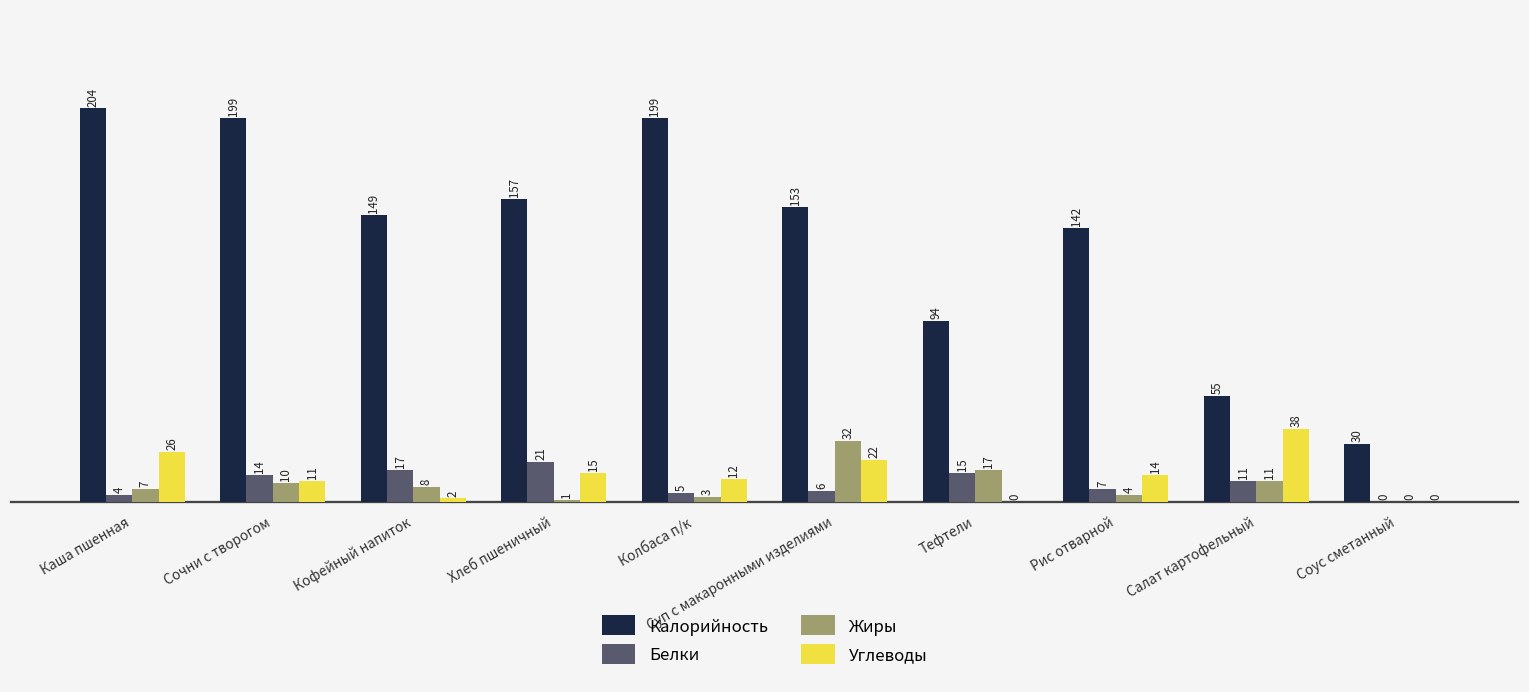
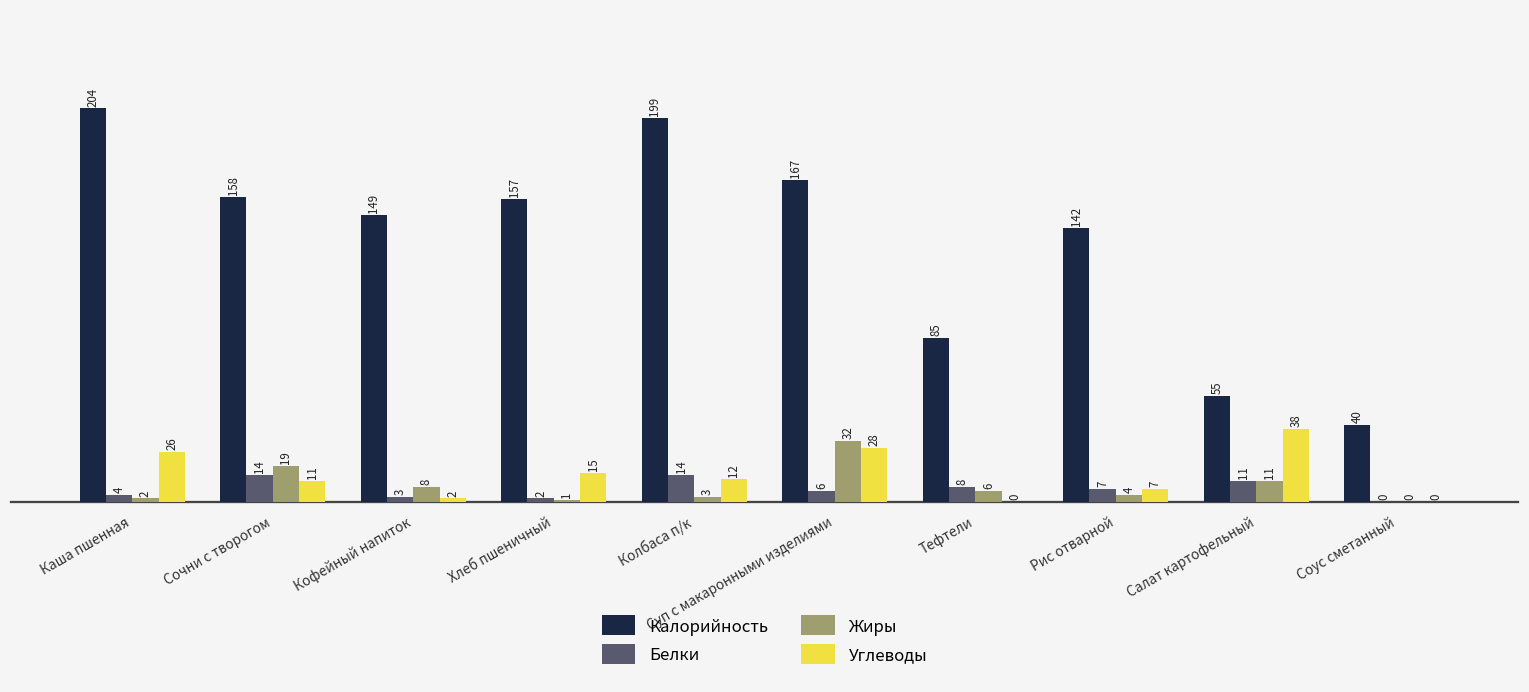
  {
    "Калорийность": {
      "Каша пшенная": 204,
-     "Сочни с творогом": 199,
+     "Сочни с творогом": 158,
      "Кофейный напиток": 149,
      "Хлеб пшеничный": 157,
      "Колбаса п/к": 199,
-     "Суп с макаронными изделиями": 153,
-     "Тефтели": 94,
+     "Суп с макаронными изделиями": 167,
+     "Тефтели": 85,
      "Рис отварной": 142,
      "Салат картофельный": 55,
-     "Соус сметанный": 30
+     "Соус сметанный": 40
    },
    "Белки": {
      "Каша пшенная": 4,
      "Сочни с творогом": 14,
-     "Кофейный напиток": 17,
-     "Хлеб пшеничный": 21,
-     "Колбаса п/к": 5,
+     "Кофейный напиток": 3,
+     "Хлеб пшеничный": 2,
+     "Колбаса п/к": 14,
      "Суп с макаронными изделиями": 6,
-     "Тефтели": 15,
+     "Тефтели": 8,
      "Рис отварной": 7,
      "Салат картофельный": 11,
      "Соус сметанный": 0
    },
    "Жиры": {
-     "Каша пшенная": 7,
-     "Сочни с творогом": 10,
+     "Каша пшенная": 2,
+     "Сочни с творогом": 19,
      "Кофейный напиток": 8,
      "Хлеб пшеничный": 1,
      "Колбаса п/к": 3,
      "Суп с макаронными изделиями": 32,
-     "Тефтели": 17,
+     "Тефтели": 6,
      "Рис отварной": 4,
      "Салат картофельный": 11,
      "Соус сметанный": 0
    },
    "Углеводы": {
      "Каша пшенная": 26,
      "Сочни с творогом": 11,
      "Кофейный напиток": 2,
      "Хлеб пшеничный": 15,
      "Колбаса п/к": 12,
-     "Суп с макаронными изделиями": 22,
+     "Суп с макаронными изделиями": 28,
      "Тефтели": 0,
-     "Рис отварной": 14,
+     "Рис отварной": 7,
      "Салат картофельный": 38,
      "Соус сметанный": 0
    }
  }
